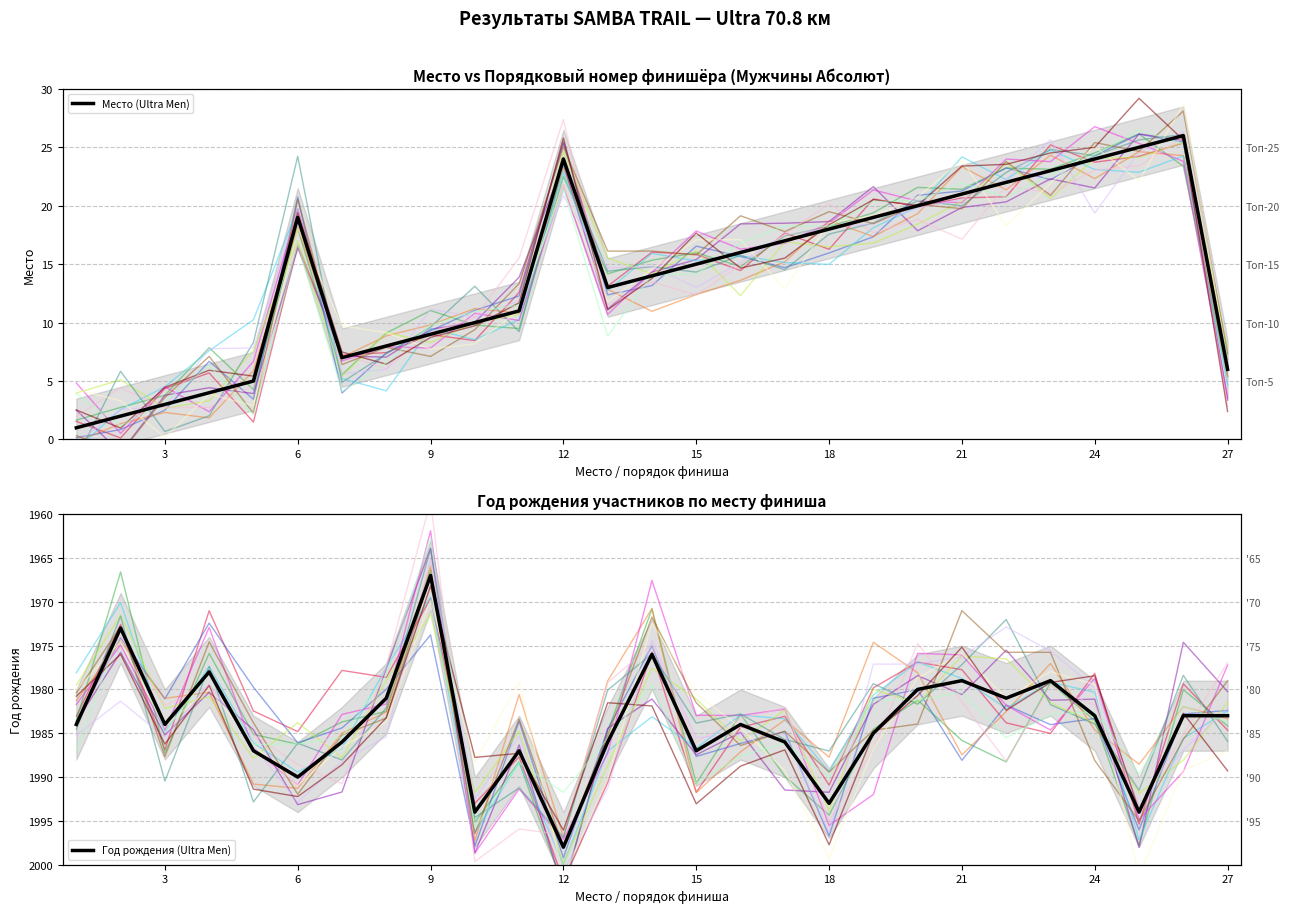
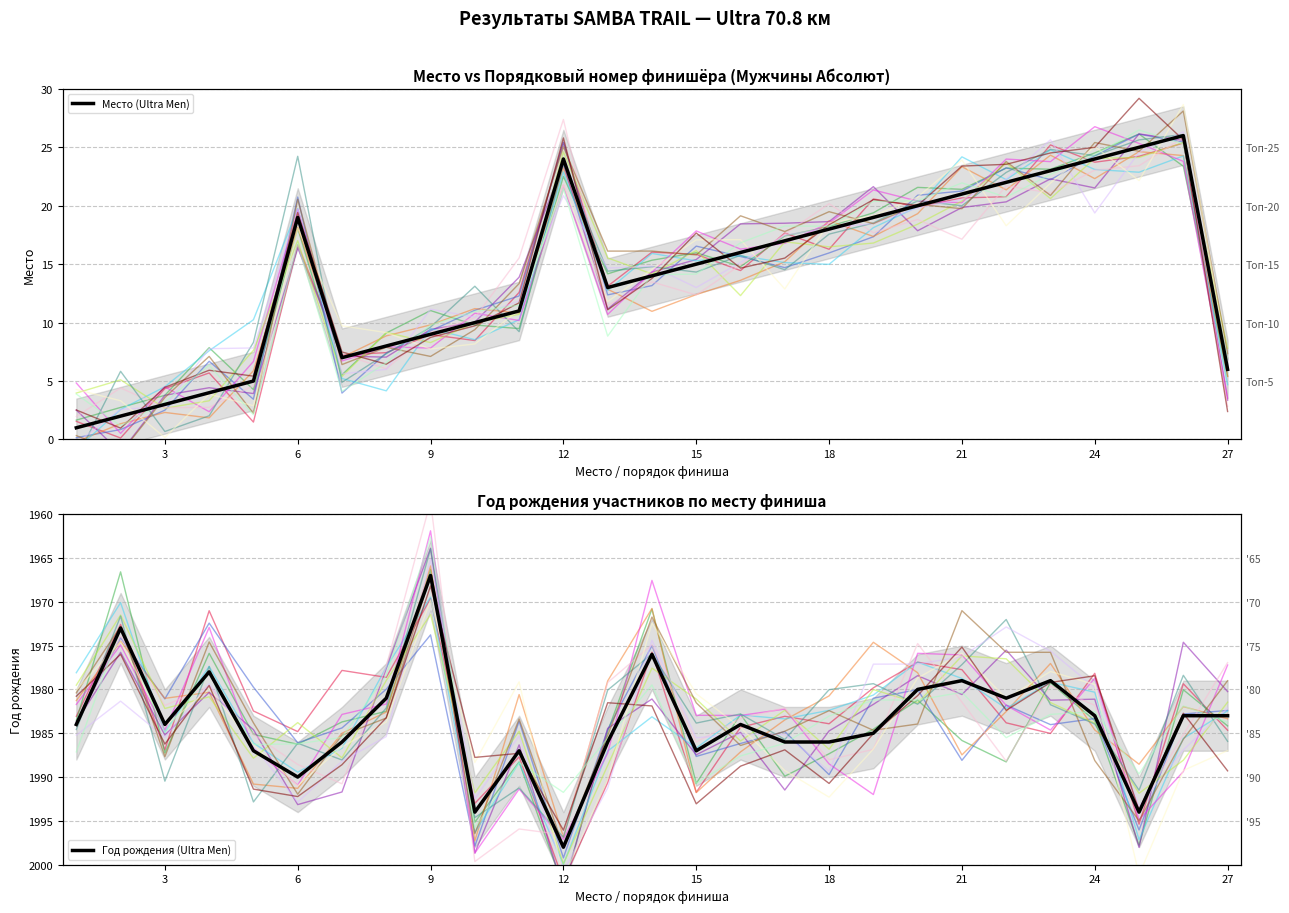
  {
    "Место vs Порядковый номер финишёра (Мужчины Абсолют)": {
      "Место (Ultra Men)": {
        "6": 19.0,
        "12": 24.0,
        "15": 15.0,
        "21": 21.0
      }
    },
    "Год рождения участников по месту финиша": {
      "Год рождения (Ultra Men)": {
        "6": 1990,
        "15": 1987,
-       "18": 1993,
+       "18": 1986,
        "24": 1983,
        "27": 1983
      }
    }
  }
